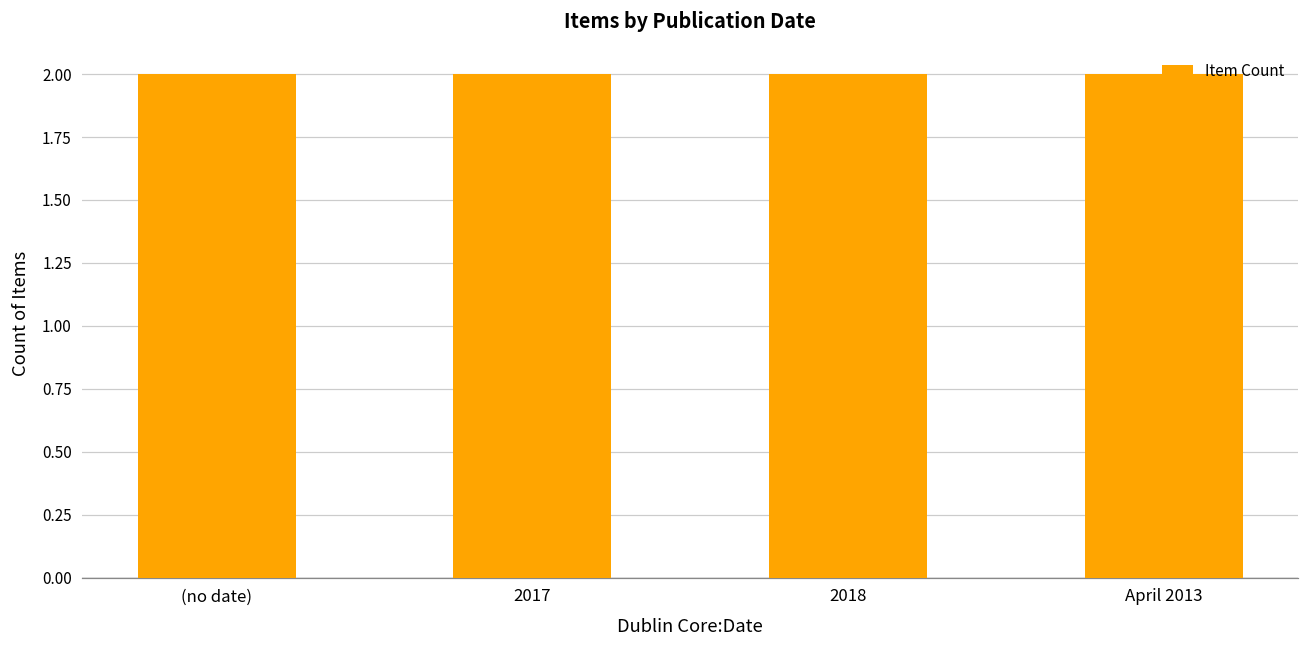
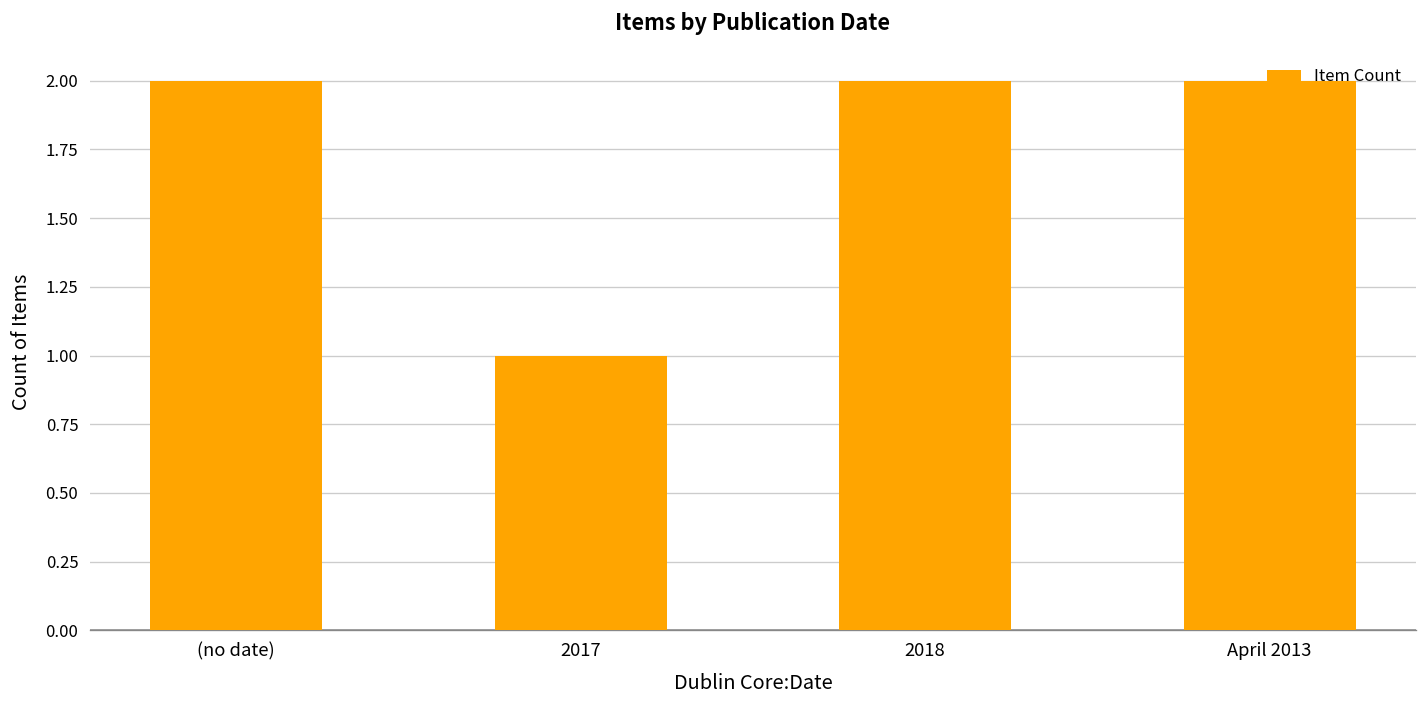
  {
    "(no date)": 2,
-   "2017": 2,
+   "2017": 1,
    "2018": 2,
    "April 2013": 2
  }
